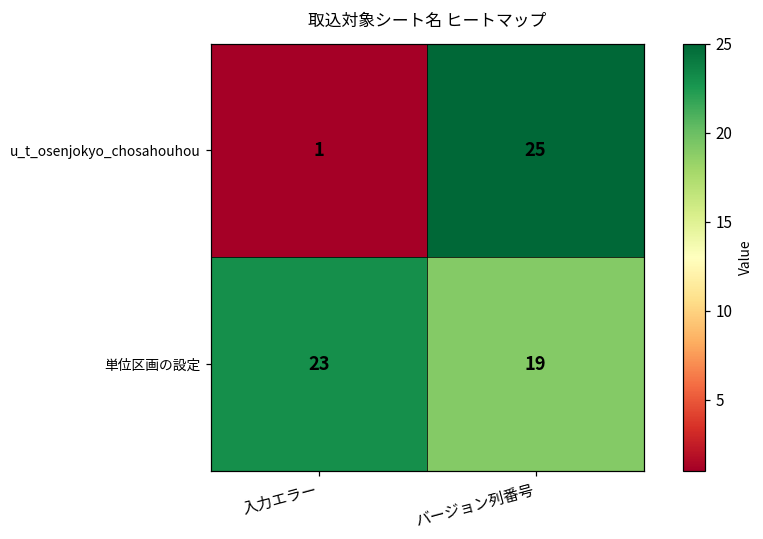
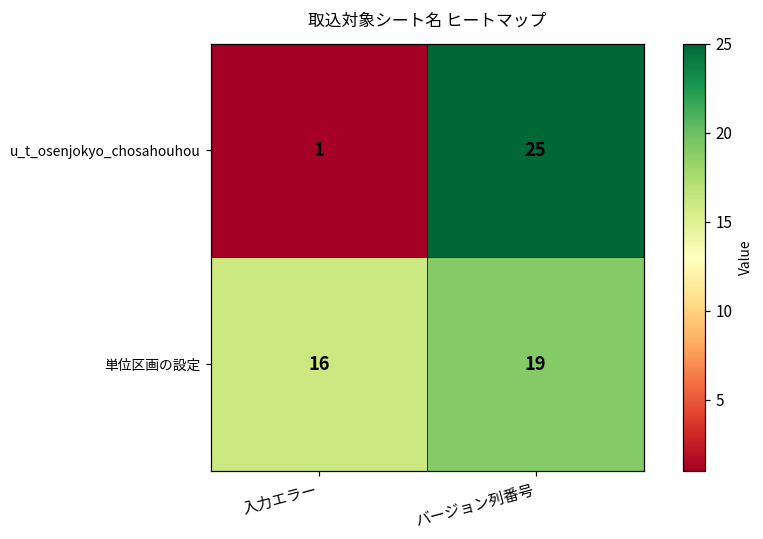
  {
    "u_t_osenjokyo_chosahouhou": {
      "入力エラー": 1,
      "バージョン列番号": 25
    },
    "単位区画の設定": {
-     "入力エラー": 23,
+     "入力エラー": 16,
      "バージョン列番号": 19
    }
  }
